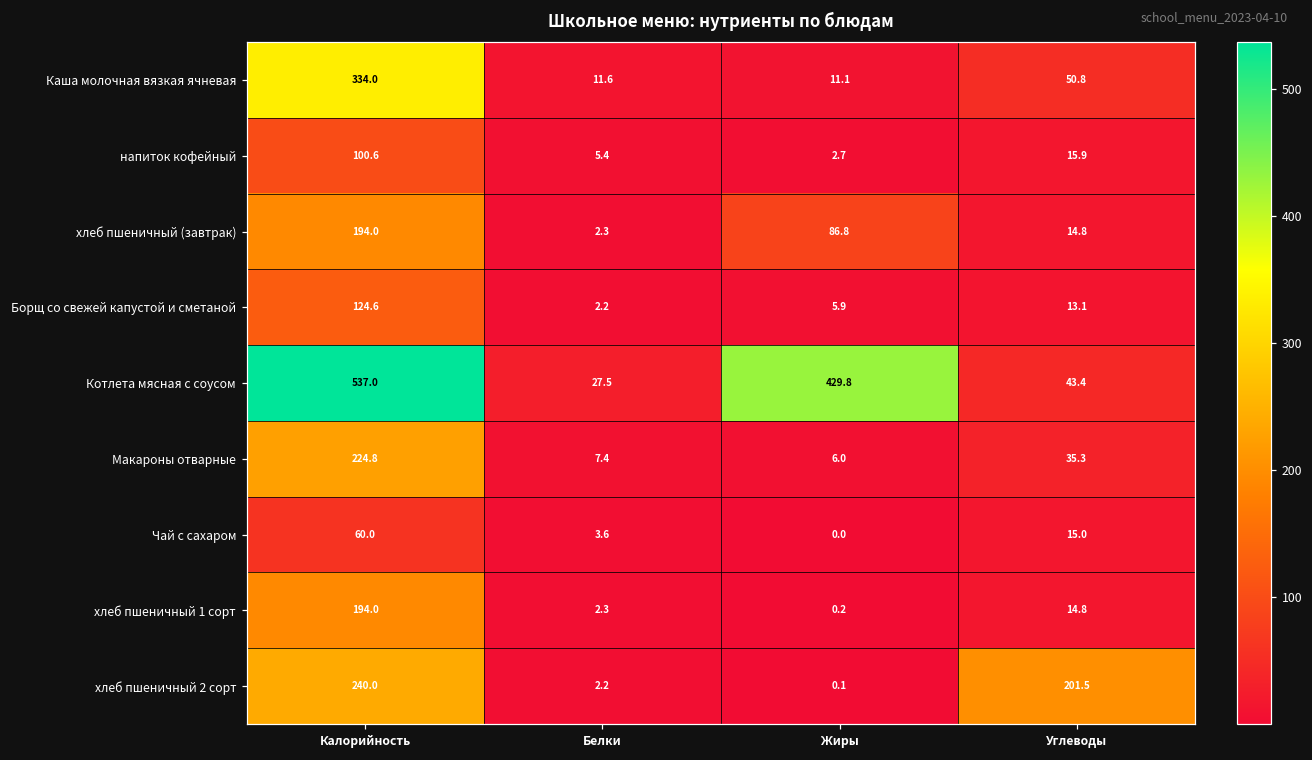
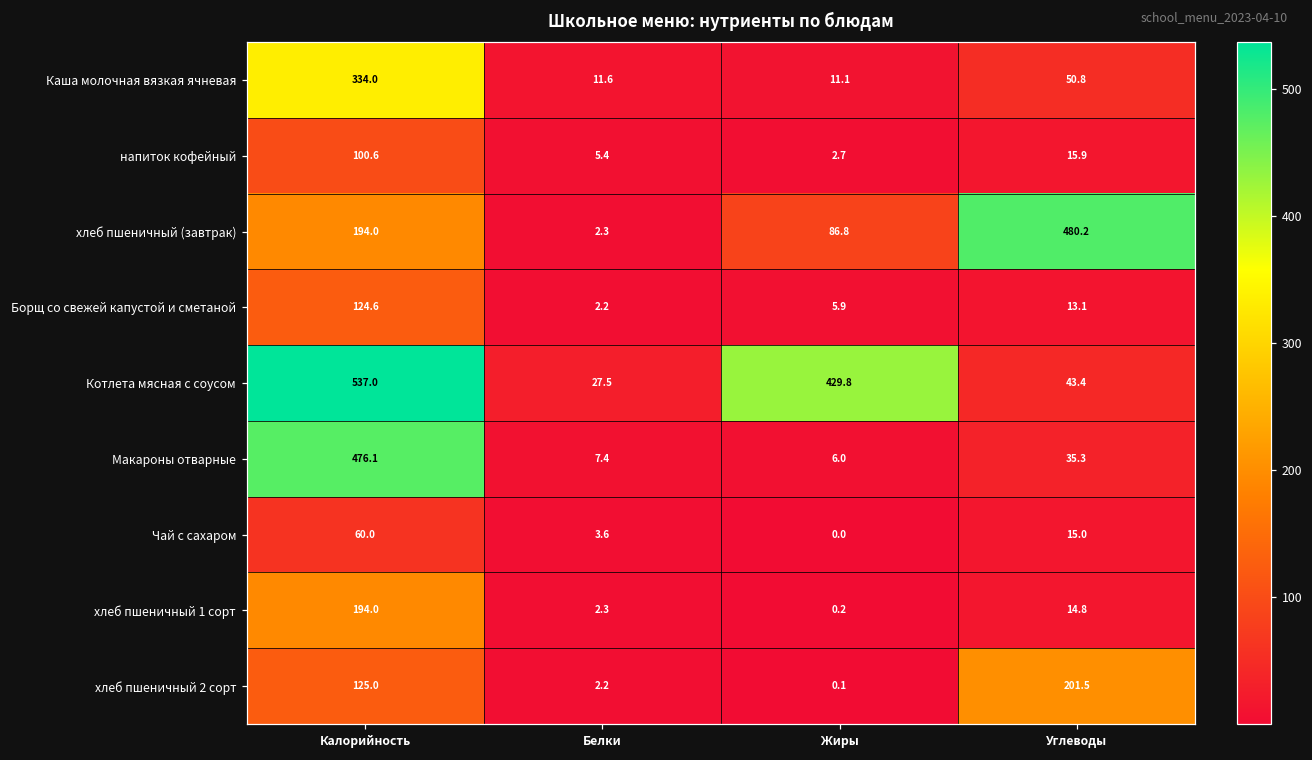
  {
    "Каша молочная вязкая ячневая": {
      "Калорийность": 334.0,
      "Белки": 11.6,
      "Жиры": 11.1,
      "Углеводы": 50.8
    },
    "напиток кофейный": {
      "Калорийность": 100.6,
      "Белки": 5.4,
      "Жиры": 2.7,
      "Углеводы": 15.9
    },
    "хлеб пшеничный (завтрак)": {
      "Калорийность": 194.0,
      "Белки": 2.3,
      "Жиры": 86.8,
-     "Углеводы": 14.8
+     "Углеводы": 480.2
    },
    "Борщ со свежей капустой и сметаной": {
      "Калорийность": 124.6,
      "Белки": 2.2,
      "Жиры": 5.9,
      "Углеводы": 13.1
    },
    "Котлета мясная с соусом": {
      "Калорийность": 537.0,
      "Белки": 27.5,
      "Жиры": 429.8,
      "Углеводы": 43.4
    },
    "Макароны отварные": {
-     "Калорийность": 224.8,
+     "Калорийность": 476.1,
      "Белки": 7.4,
      "Жиры": 6.0,
      "Углеводы": 35.3
    },
    "Чай с сахаром": {
      "Калорийность": 60.0,
      "Белки": 3.6,
      "Жиры": 0.0,
      "Углеводы": 15.0
    },
    "хлеб пшеничный 1 сорт": {
      "Калорийность": 194.0,
      "Белки": 2.3,
      "Жиры": 0.2,
      "Углеводы": 14.8
    },
    "хлеб пшеничный 2 сорт": {
-     "Калорийность": 240.0,
+     "Калорийность": 125.0,
      "Белки": 2.2,
      "Жиры": 0.1,
      "Углеводы": 201.5
    }
  }
